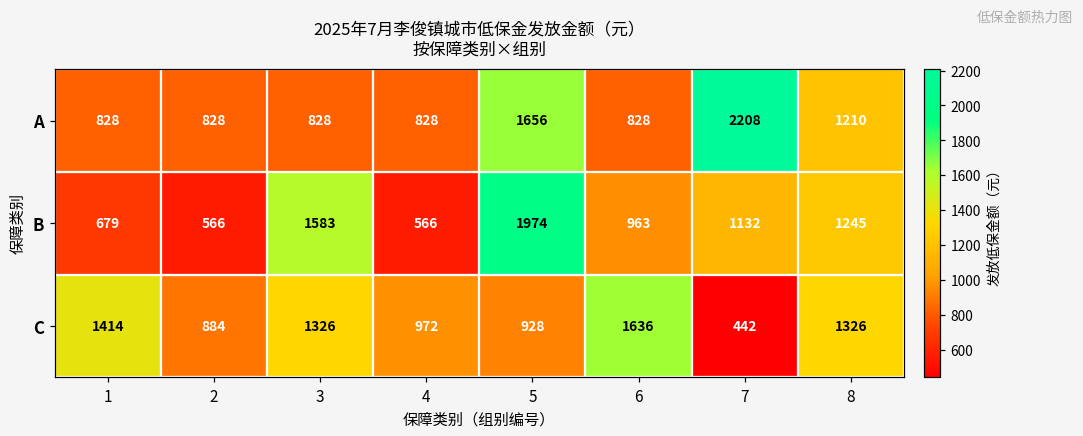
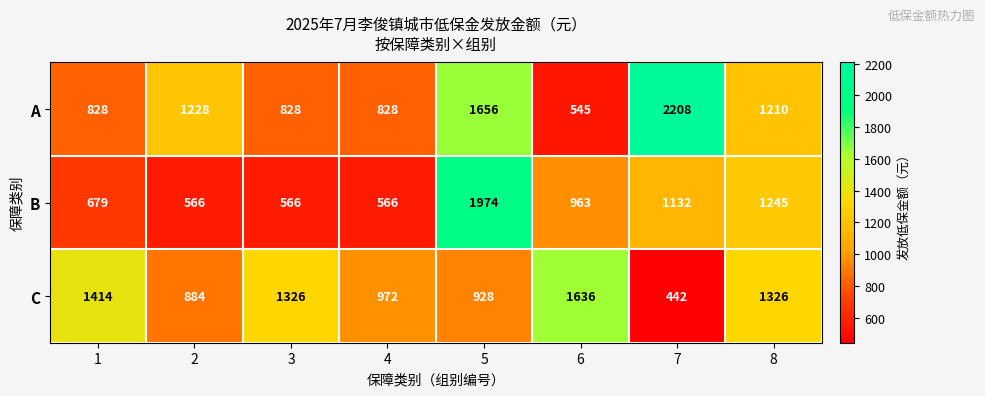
  {
    "A": {
      "1": 828,
-     "2": 828,
+     "2": 1228,
      "3": 828,
      "4": 828,
      "5": 1656,
-     "6": 828,
+     "6": 545,
      "7": 2208,
      "8": 1210
    },
    "B": {
      "1": 679,
      "2": 566,
-     "3": 1583,
+     "3": 566,
      "4": 566,
      "5": 1974,
      "6": 963,
      "7": 1132,
      "8": 1245
    },
    "C": {
      "1": 1414,
      "2": 884,
      "3": 1326,
      "4": 972,
      "5": 928,
      "6": 1636,
      "7": 442,
      "8": 1326
    }
  }
